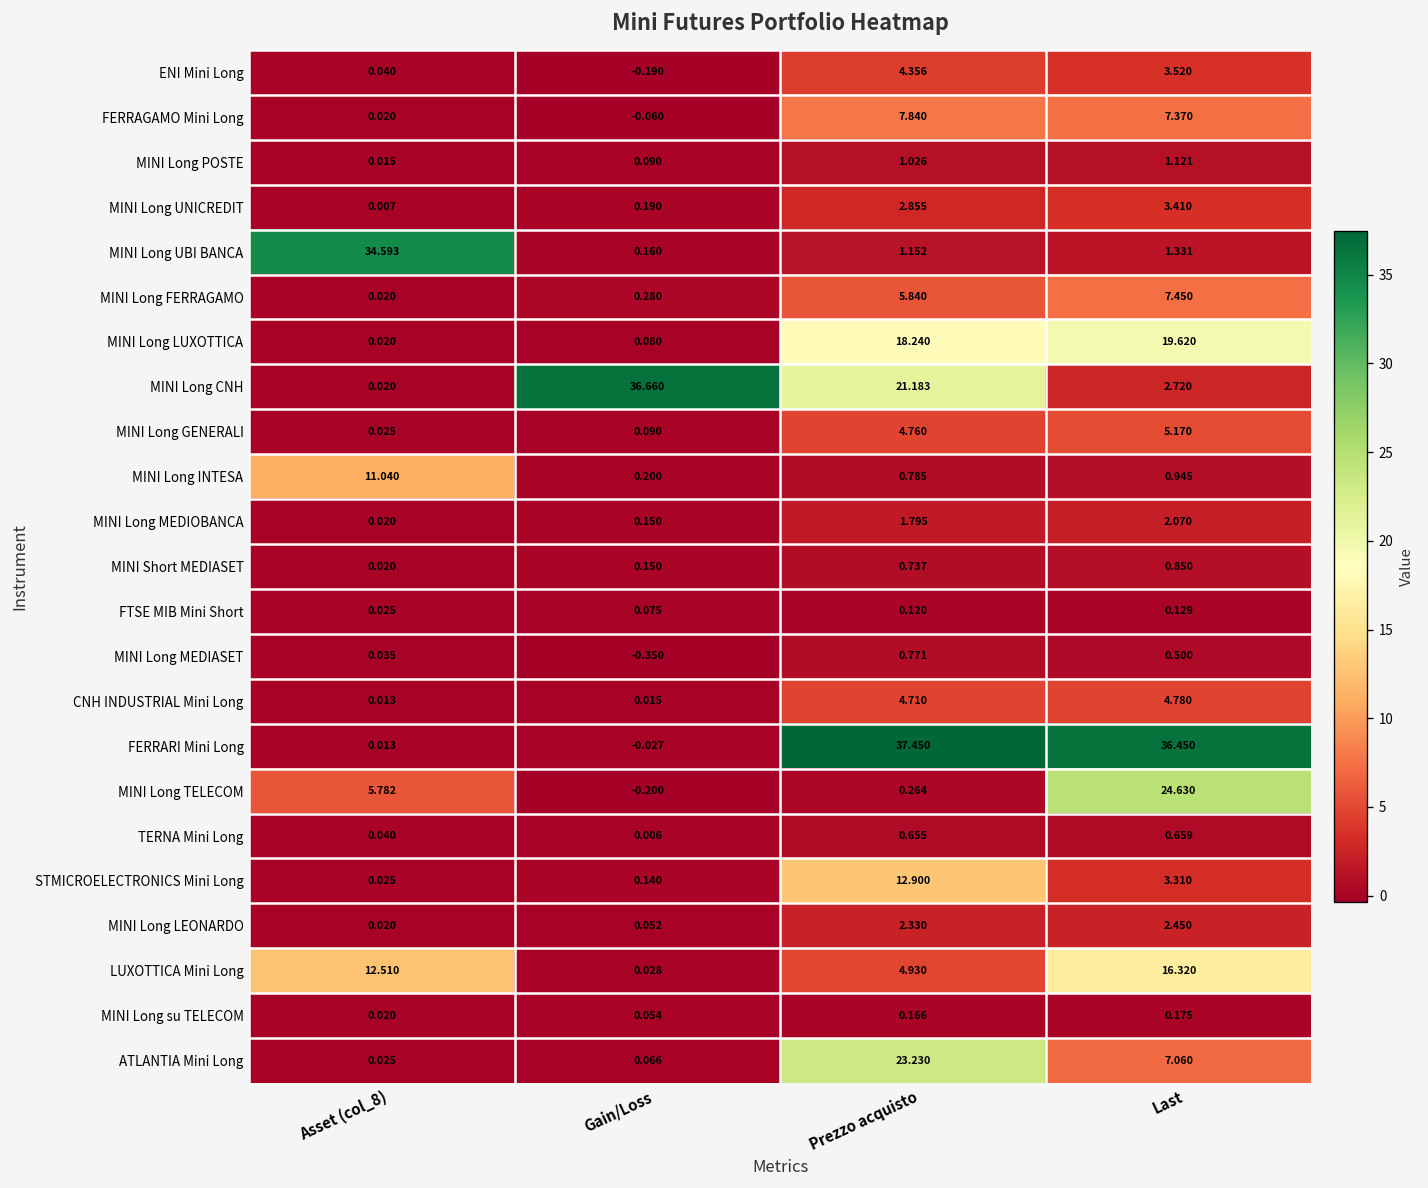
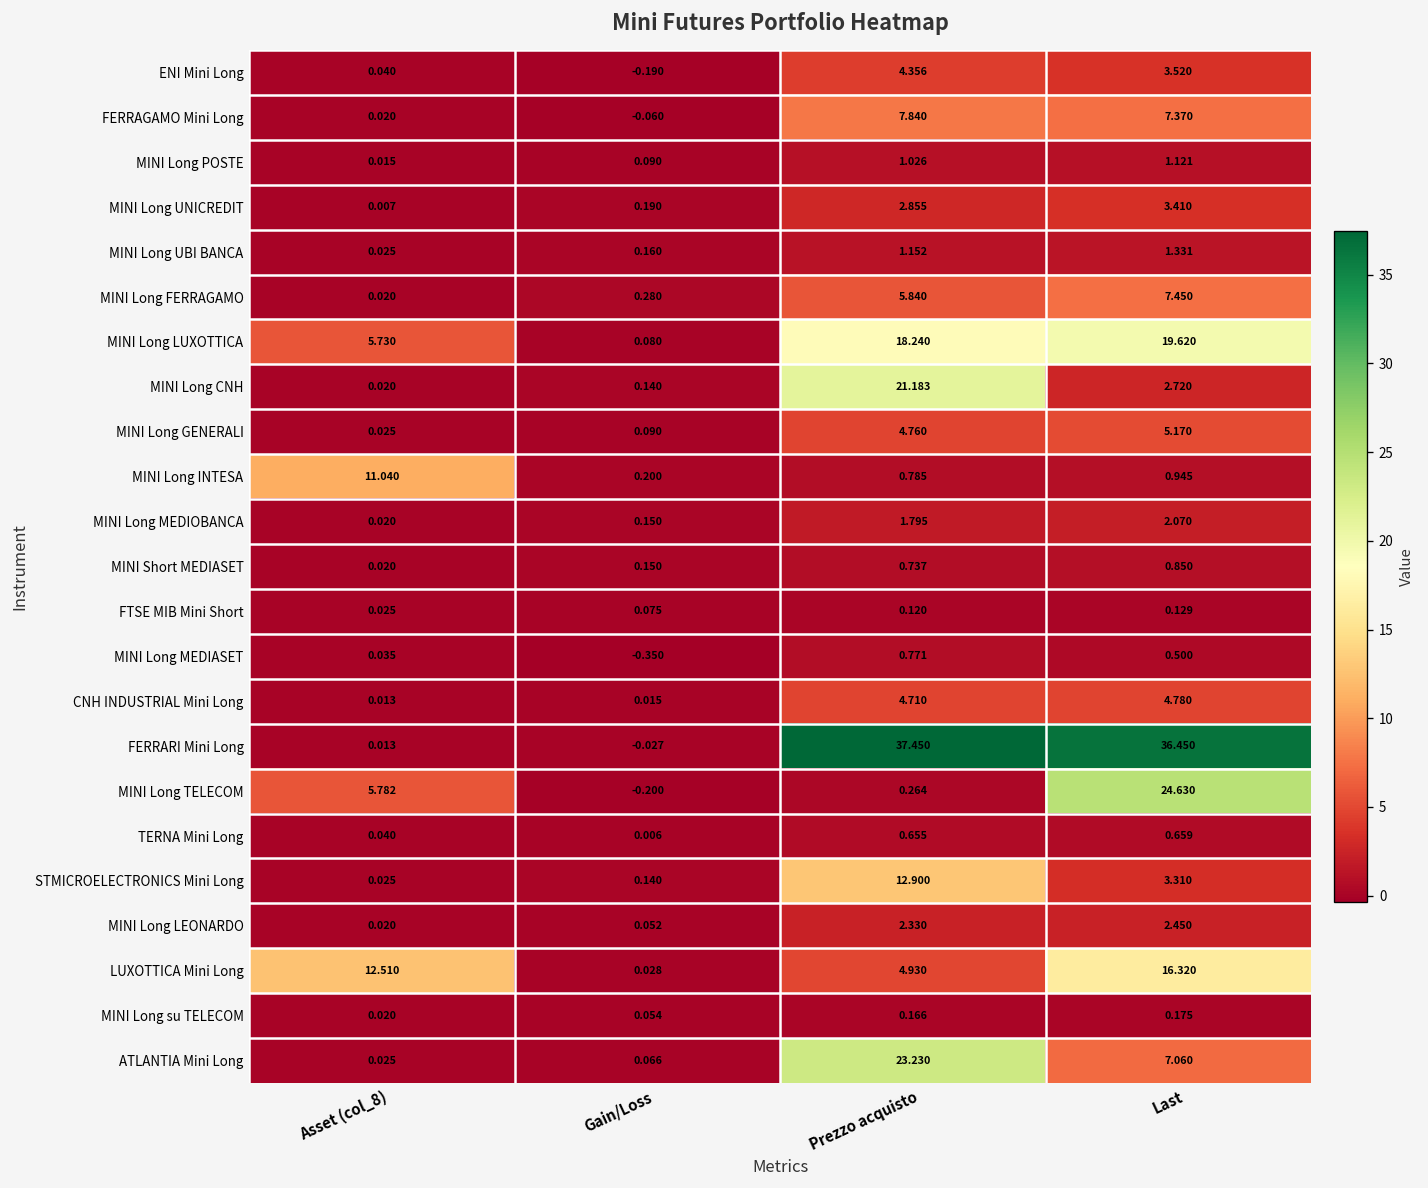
  {
    "ENI Mini Long": {
      "Asset (col_8)": 0.040,
      "Gain/Loss": -0.190,
      "Prezzo acquisto": 4.356,
      "Last": 3.520
    },
    "FERRAGAMO Mini Long": {
      "Asset (col_8)": 0.020,
      "Gain/Loss": -0.060,
      "Prezzo acquisto": 7.840,
      "Last": 7.370
    },
    "MINI Long POSTE": {
      "Asset (col_8)": 0.015,
      "Gain/Loss": 0.090,
      "Prezzo acquisto": 1.026,
      "Last": 1.121
    },
    "MINI Long UNICREDIT": {
      "Asset (col_8)": 0.007,
      "Gain/Loss": 0.190,
      "Prezzo acquisto": 2.855,
      "Last": 3.410
    },
    "MINI Long UBI BANCA": {
-     "Asset (col_8)": 34.593,
+     "Asset (col_8)": 0.025,
      "Gain/Loss": 0.160,
      "Prezzo acquisto": 1.152,
      "Last": 1.331
    },
    "MINI Long FERRAGAMO": {
      "Asset (col_8)": 0.020,
      "Gain/Loss": 0.280,
      "Prezzo acquisto": 5.840,
      "Last": 7.450
    },
    "MINI Long LUXOTTICA": {
-     "Asset (col_8)": 0.020,
+     "Asset (col_8)": 5.730,
      "Gain/Loss": 0.080,
      "Prezzo acquisto": 18.240,
      "Last": 19.620
    },
    "MINI Long CNH": {
      "Asset (col_8)": 0.020,
-     "Gain/Loss": 36.660,
+     "Gain/Loss": 0.140,
      "Prezzo acquisto": 21.183,
      "Last": 2.720
    },
    "MINI Long GENERALI": {
      "Asset (col_8)": 0.025,
      "Gain/Loss": 0.090,
      "Prezzo acquisto": 4.760,
      "Last": 5.170
    },
    "MINI Long INTESA": {
      "Asset (col_8)": 11.040,
      "Gain/Loss": 0.200,
      "Prezzo acquisto": 0.785,
      "Last": 0.945
    },
    "MINI Long MEDIOBANCA": {
      "Asset (col_8)": 0.020,
      "Gain/Loss": 0.150,
      "Prezzo acquisto": 1.795,
      "Last": 2.070
    },
    "MINI Short MEDIASET": {
      "Asset (col_8)": 0.020,
      "Gain/Loss": 0.150,
      "Prezzo acquisto": 0.737,
      "Last": 0.850
    },
    "FTSE MIB Mini Short": {
      "Asset (col_8)": 0.025,
      "Gain/Loss": 0.075,
      "Prezzo acquisto": 0.120,
      "Last": 0.129
    },
    "MINI Long MEDIASET": {
      "Asset (col_8)": 0.035,
      "Gain/Loss": -0.350,
      "Prezzo acquisto": 0.771,
      "Last": 0.500
    },
    "CNH INDUSTRIAL Mini Long": {
      "Asset (col_8)": 0.013,
      "Gain/Loss": 0.015,
      "Prezzo acquisto": 4.710,
      "Last": 4.780
    },
    "FERRARI Mini Long": {
      "Asset (col_8)": 0.013,
      "Gain/Loss": -0.027,
      "Prezzo acquisto": 37.450,
      "Last": 36.450
    },
    "MINI Long TELECOM": {
      "Asset (col_8)": 5.782,
      "Gain/Loss": -0.200,
      "Prezzo acquisto": 0.264,
      "Last": 24.630
    },
    "TERNA Mini Long": {
      "Asset (col_8)": 0.040,
      "Gain/Loss": 0.006,
      "Prezzo acquisto": 0.655,
      "Last": 0.659
    },
    "STMICROELECTRONICS Mini Long": {
      "Asset (col_8)": 0.025,
      "Gain/Loss": 0.140,
      "Prezzo acquisto": 12.900,
      "Last": 3.310
    },
    "MINI Long LEONARDO": {
      "Asset (col_8)": 0.020,
      "Gain/Loss": 0.052,
      "Prezzo acquisto": 2.330,
      "Last": 2.450
    },
    "LUXOTTICA Mini Long": {
      "Asset (col_8)": 12.510,
      "Gain/Loss": 0.028,
      "Prezzo acquisto": 4.930,
      "Last": 16.320
    },
    "MINI Long su TELECOM": {
      "Asset (col_8)": 0.020,
      "Gain/Loss": 0.054,
      "Prezzo acquisto": 0.166,
      "Last": 0.175
    },
    "ATLANTIA Mini Long": {
      "Asset (col_8)": 0.025,
      "Gain/Loss": 0.066,
      "Prezzo acquisto": 23.230,
      "Last": 7.060
    }
  }
